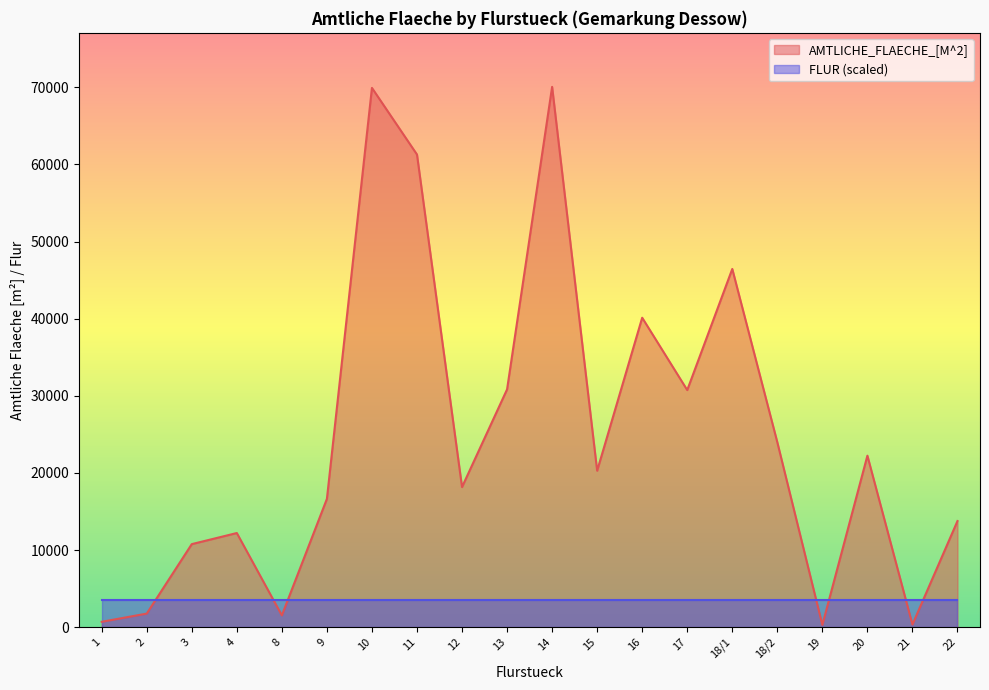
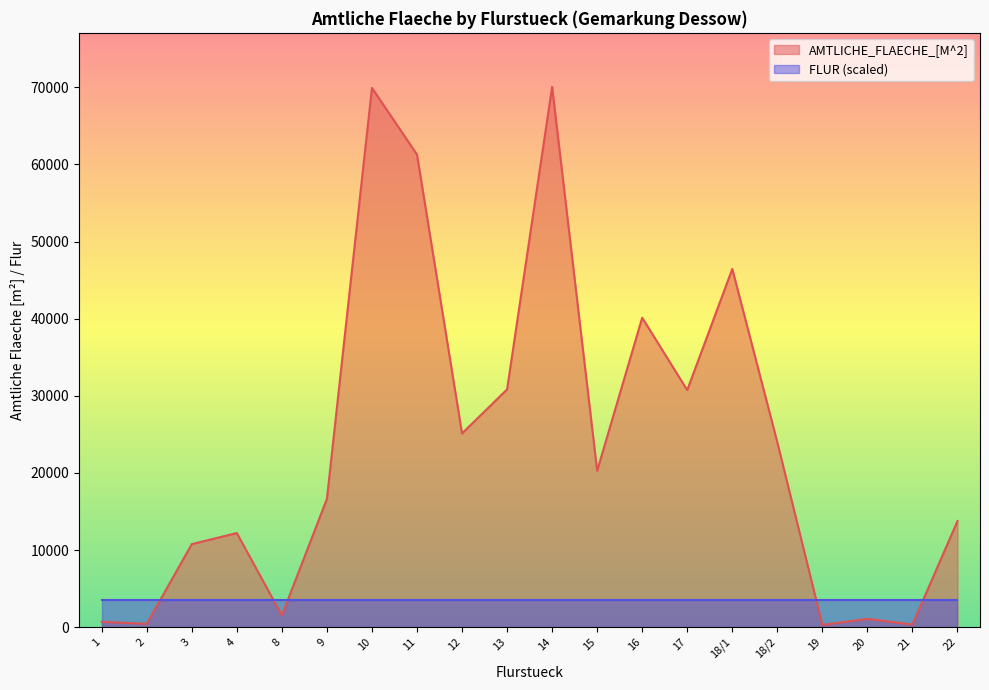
  {
    "AMTLICHE_FLAECHE_[M^2]": {
      "1": 1000,
-     "2": 2000,
+     "2": 0,
      "3": 11000,
      "4": 12000,
      "8": 2000,
      "9": 17000,
      "10": 70000,
      "11": 61000,
-     "12": 18000,
+     "12": 25000,
      "13": 31000,
      "14": 70000,
      "15": 20000,
      "16": 40000,
      "17": 31000,
      "18/1": 46000,
      "18/2": 24000,
      "19": 0,
-     "20": 22000,
+     "20": 1000,
      "21": 0,
      "22": 14000
    },
    "FLUR (scaled)": {
      "1": 4000,
      "2": 4000,
      "3": 4000,
      "4": 4000,
      "8": 4000,
      "9": 4000,
      "10": 4000,
      "11": 4000,
      "12": 4000,
      "13": 4000,
      "14": 4000,
      "15": 4000,
      "16": 4000,
      "17": 4000,
      "18/1": 4000,
      "18/2": 4000,
      "19": 4000,
      "20": 4000,
      "21": 4000,
      "22": 4000
    }
  }
